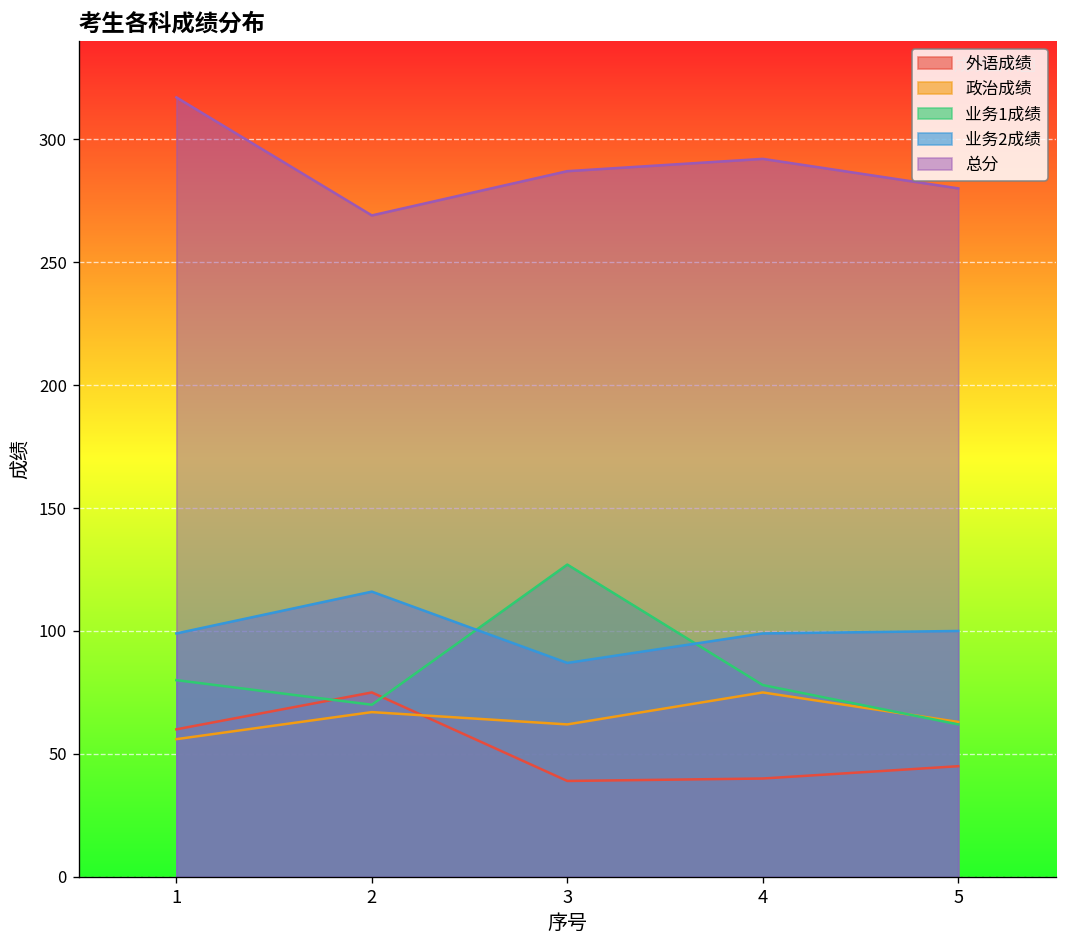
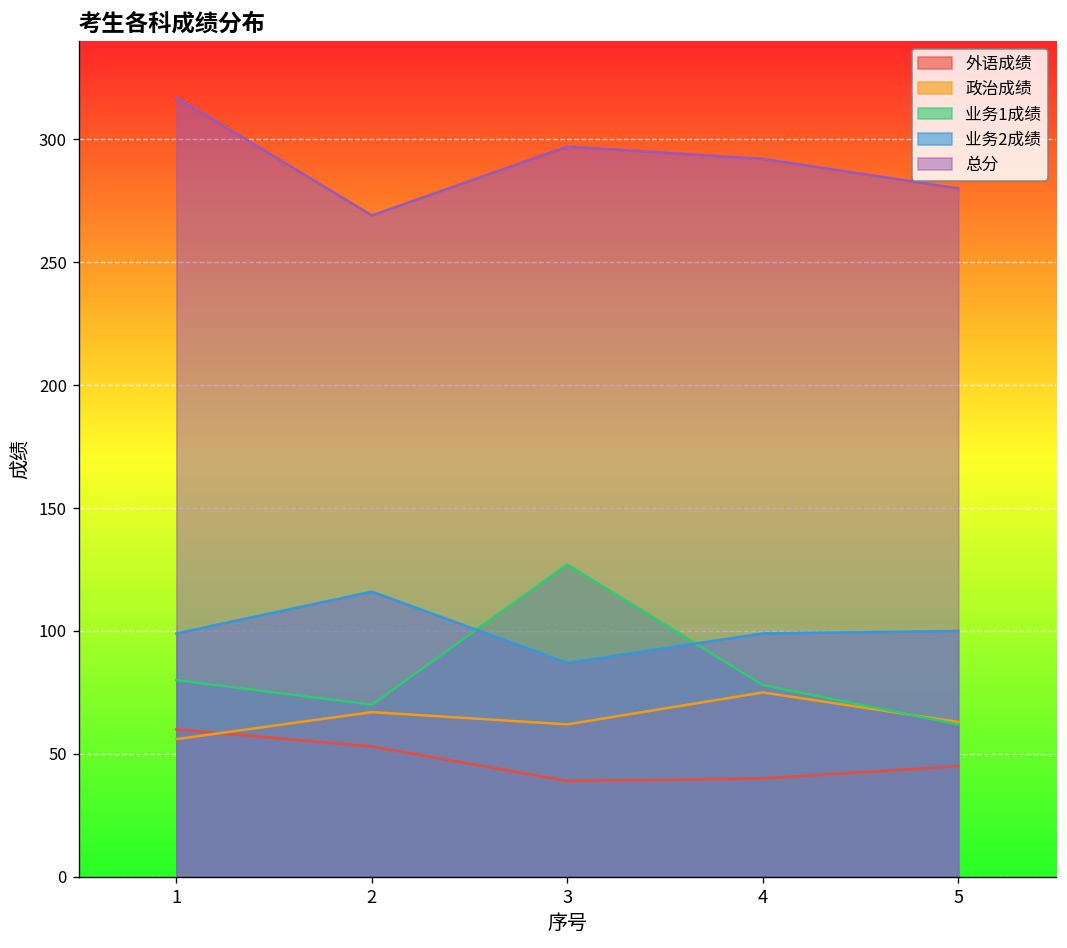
  {
    "外语成绩": {
      "1": 60,
-     "2": 75,
+     "2": 53,
      "3": 39,
      "4": 40,
      "5": 45
    },
    "政治成绩": {
      "1": 56,
      "2": 67,
      "3": 62,
      "4": 75
    },
    "业务1成绩": {
      "1": 80,
      "2": 70,
      "3": 127,
      "4": 78
    },
    "业务2成绩": {
      "1": 99,
      "2": 116,
      "3": 87,
      "4": 99,
      "5": 100
    },
    "总分": {
      "1": 317,
      "2": 269,
-     "3": 287,
+     "3": 297,
      "4": 292,
      "5": 280
    }
  }
